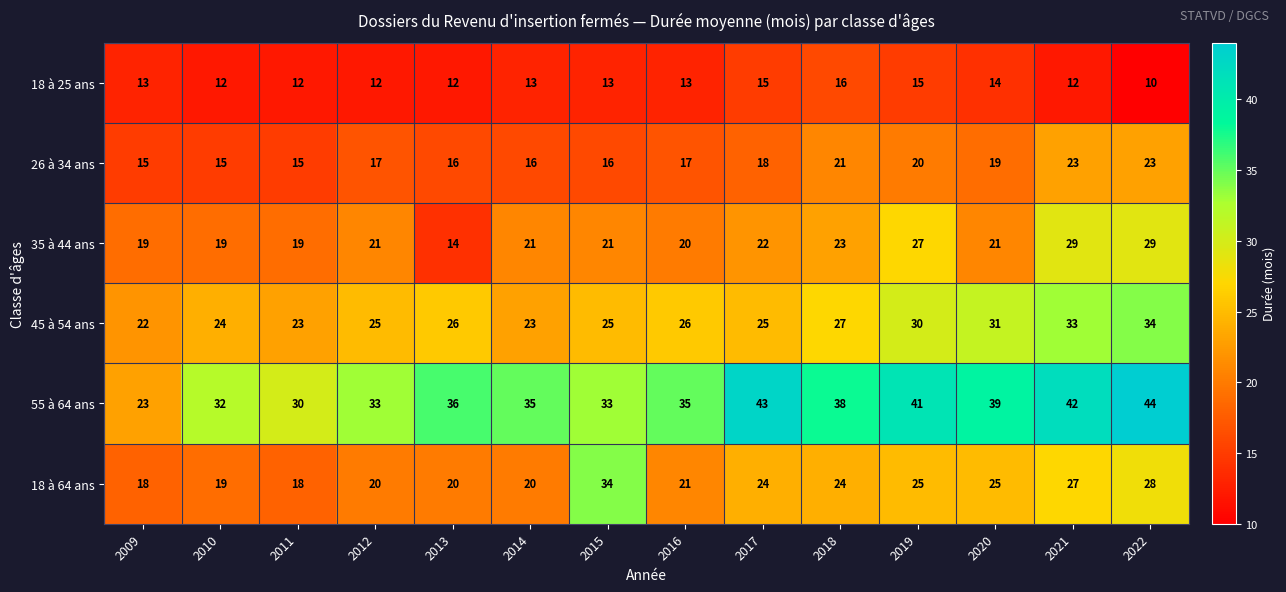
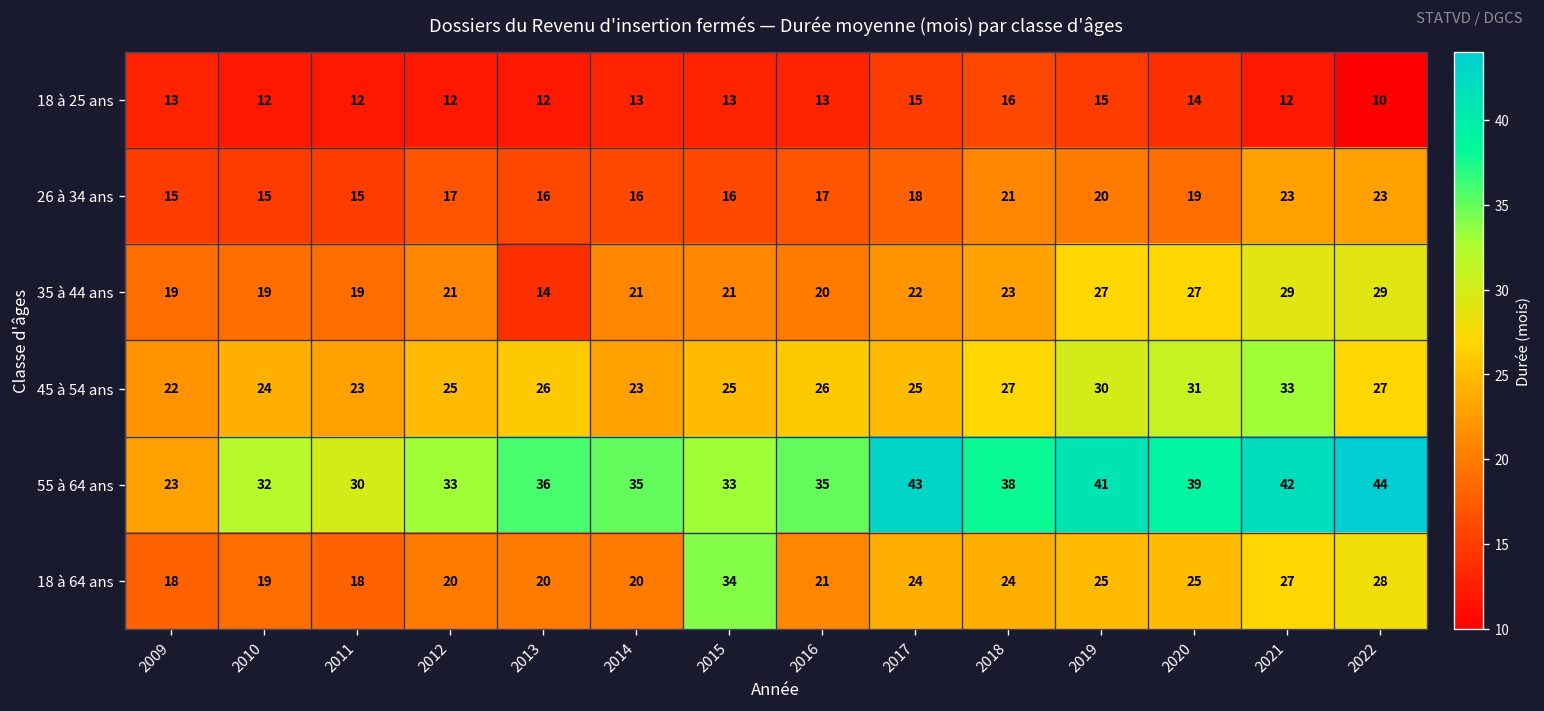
  {
    "18 à 25 ans": {
      "2009": 13,
      "2010": 12,
      "2011": 12,
      "2012": 12,
      "2013": 12,
      "2014": 13,
      "2015": 13,
      "2016": 13,
      "2017": 15,
      "2018": 16,
      "2019": 15,
      "2020": 14,
      "2021": 12,
      "2022": 10
    },
    "26 à 34 ans": {
      "2009": 15,
      "2010": 15,
      "2011": 15,
      "2012": 17,
      "2013": 16,
      "2014": 16,
      "2015": 16,
      "2016": 17,
      "2017": 18,
      "2018": 21,
      "2019": 20,
      "2020": 19,
      "2021": 23,
      "2022": 23
    },
    "35 à 44 ans": {
      "2009": 19,
      "2010": 19,
      "2011": 19,
      "2012": 21,
      "2013": 14,
      "2014": 21,
      "2015": 21,
      "2016": 20,
      "2017": 22,
      "2018": 23,
      "2019": 27,
-     "2020": 21,
+     "2020": 27,
      "2021": 29,
      "2022": 29
    },
    "45 à 54 ans": {
      "2009": 22,
      "2010": 24,
      "2011": 23,
      "2012": 25,
      "2013": 26,
      "2014": 23,
      "2015": 25,
      "2016": 26,
      "2017": 25,
      "2018": 27,
      "2019": 30,
      "2020": 31,
      "2021": 33,
-     "2022": 34
+     "2022": 27
    },
    "55 à 64 ans": {
      "2009": 23,
      "2010": 32,
      "2011": 30,
      "2012": 33,
      "2013": 36,
      "2014": 35,
      "2015": 33,
      "2016": 35,
      "2017": 43,
      "2018": 38,
      "2019": 41,
      "2020": 39,
      "2021": 42,
      "2022": 44
    },
    "18 à 64 ans": {
      "2009": 18,
      "2010": 19,
      "2011": 18,
      "2012": 20,
      "2013": 20,
      "2014": 20,
      "2015": 34,
      "2016": 21,
      "2017": 24,
      "2018": 24,
      "2019": 25,
      "2020": 25,
      "2021": 27,
      "2022": 28
    }
  }
